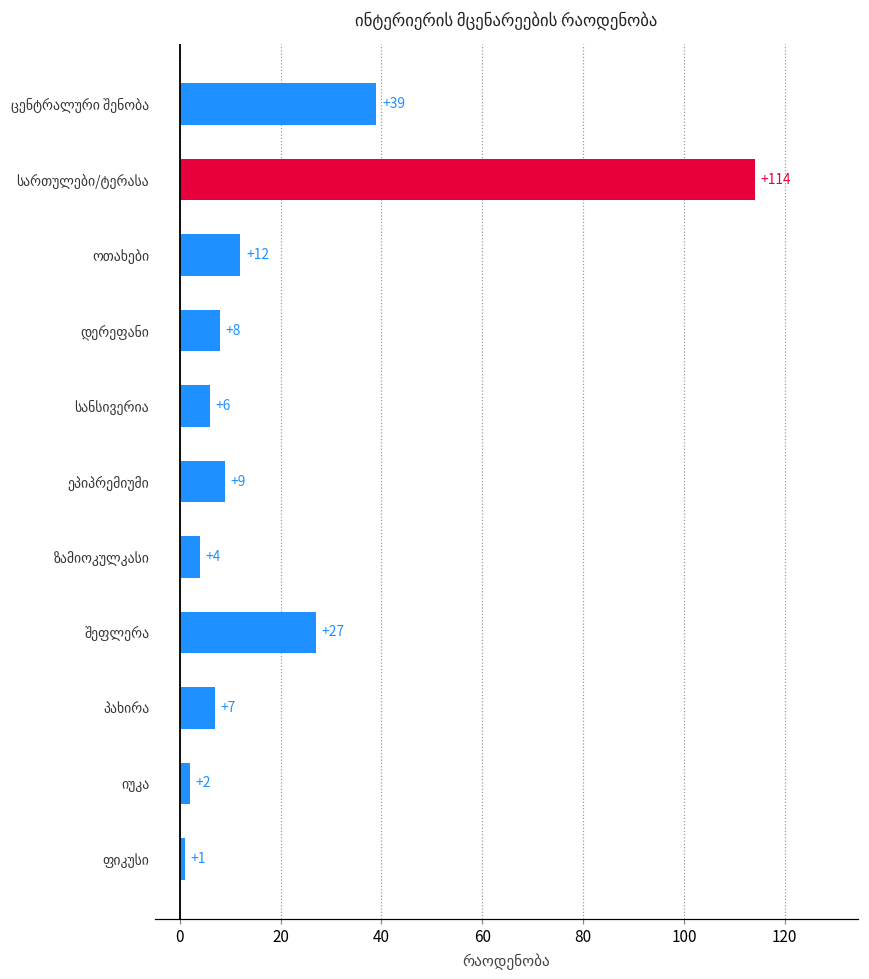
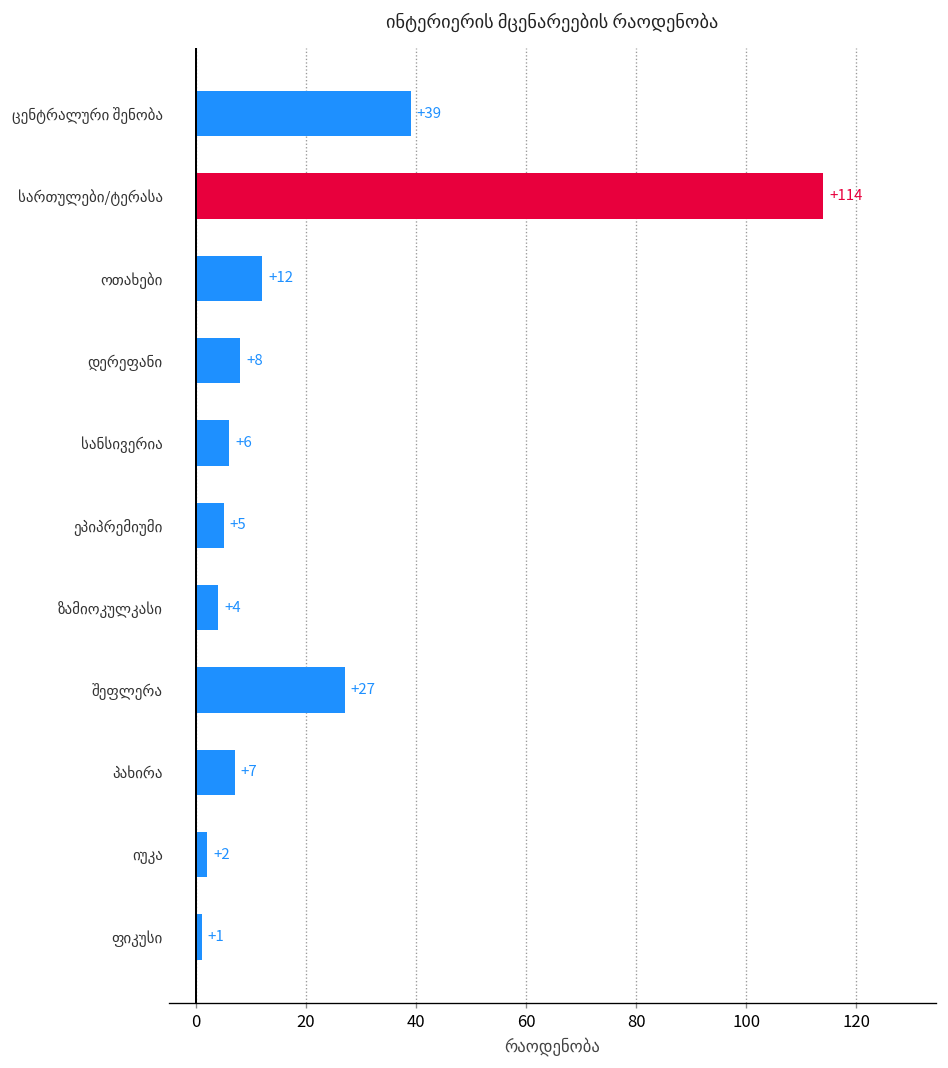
  {
    "ცენტრალური შენობა": "+39",
    "სართულები/ტერასა": "+114",
    "ოთახები": "+12",
    "დერეფანი": "+8",
    "სანსივერია": "+6",
-   "ეპიპრემიუმი": "+9",
+   "ეპიპრემიუმი": "+5",
    "ზამიოკულკასი": "+4",
    "შეფლერა": "+27",
    "პახირა": "+7",
    "იუკა": "+2",
    "ფიკუსი": "+1"
  }
